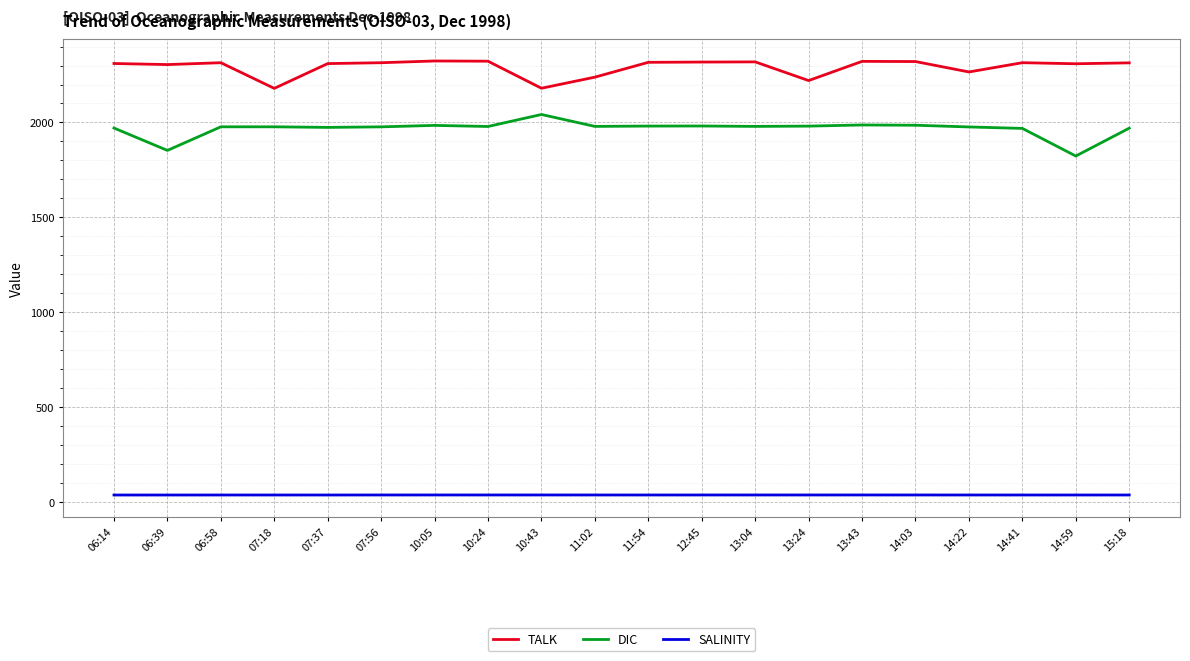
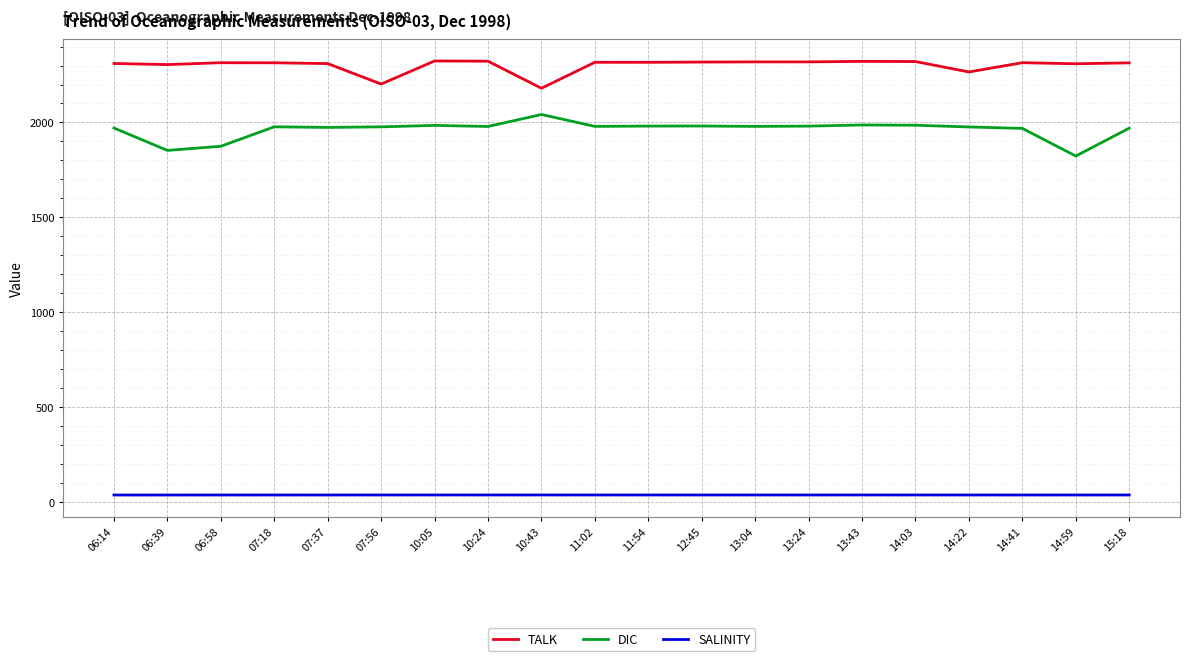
  {
    "TALK": {
      "06:14": 2310,
      "06:39": 2310,
      "06:58": 2320,
-     "07:18": 2180,
+     "07:18": 2310,
      "07:37": 2310,
-     "07:56": 2320,
+     "07:56": 2200,
      "10:05": 2320,
      "10:24": 2320,
      "10:43": 2180,
-     "11:02": 2240,
+     "11:02": 2320,
      "11:54": 2320,
      "12:45": 2320,
      "13:04": 2320,
-     "13:24": 2220,
+     "13:24": 2320,
      "13:43": 2320,
      "14:03": 2320,
      "14:22": 2270,
      "14:41": 2320,
      "14:59": 2310,
      "15:18": 2310
    },
    "DIC": {
      "06:14": 1970,
      "06:39": 1850,
-     "06:58": 1980,
+     "06:58": 1870,
      "07:18": 1980,
      "07:37": 1970,
      "07:56": 1980,
      "10:05": 1980,
      "10:24": 1980,
      "10:43": 2040,
      "11:02": 1980,
      "11:54": 1980,
      "12:45": 1980,
      "13:04": 1980,
      "13:24": 1980,
      "13:43": 1990,
      "14:03": 1990,
      "14:22": 1980,
      "14:41": 1970,
      "14:59": 1820,
      "15:18": 1970
    },
    "SALINITY": {
      "06:14": 40,
      "06:39": 40,
      "06:58": 40,
      "07:18": 40,
      "07:37": 40,
      "07:56": 40,
      "10:05": 40,
      "10:24": 40,
      "10:43": 40,
      "11:02": 40,
      "11:54": 40,
      "12:45": 40,
      "13:04": 40,
      "13:24": 40,
      "13:43": 40,
      "14:03": 40,
      "14:22": 40,
      "14:41": 40,
      "14:59": 40,
      "15:18": 40
    }
  }
